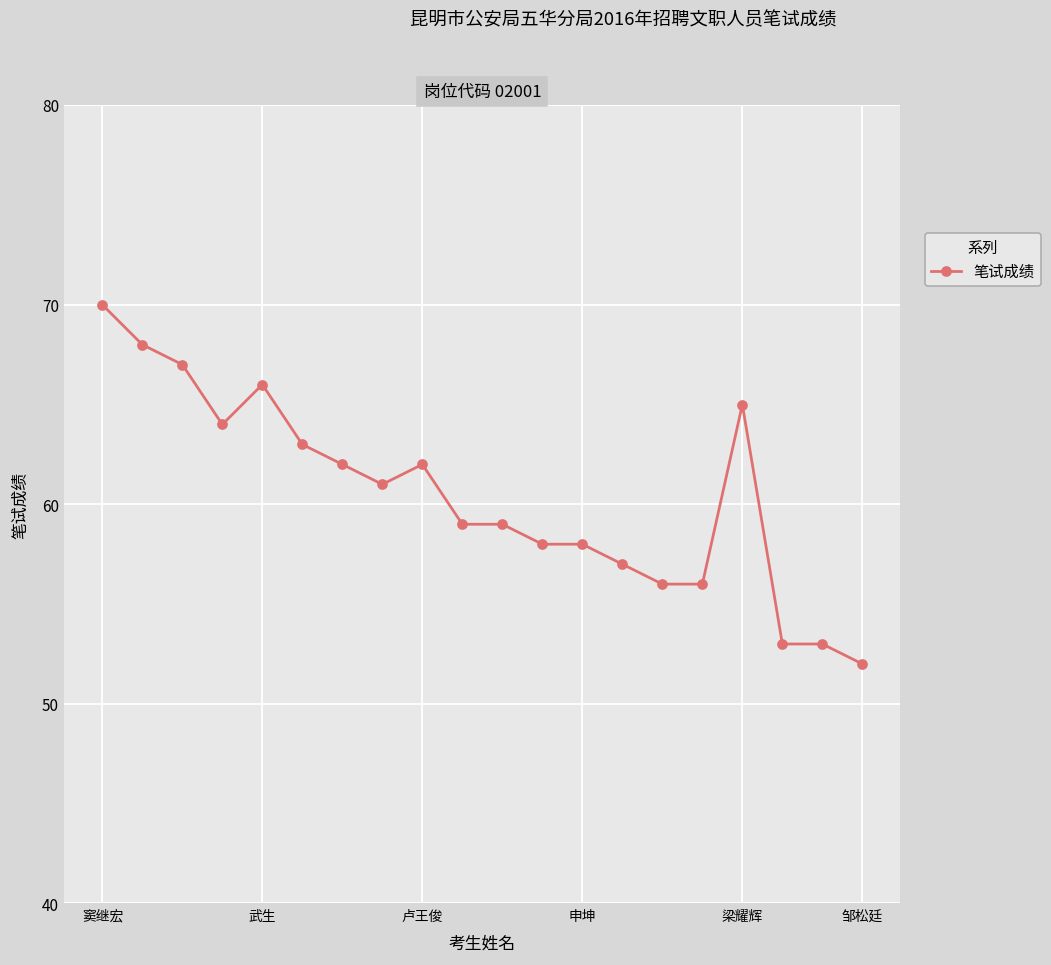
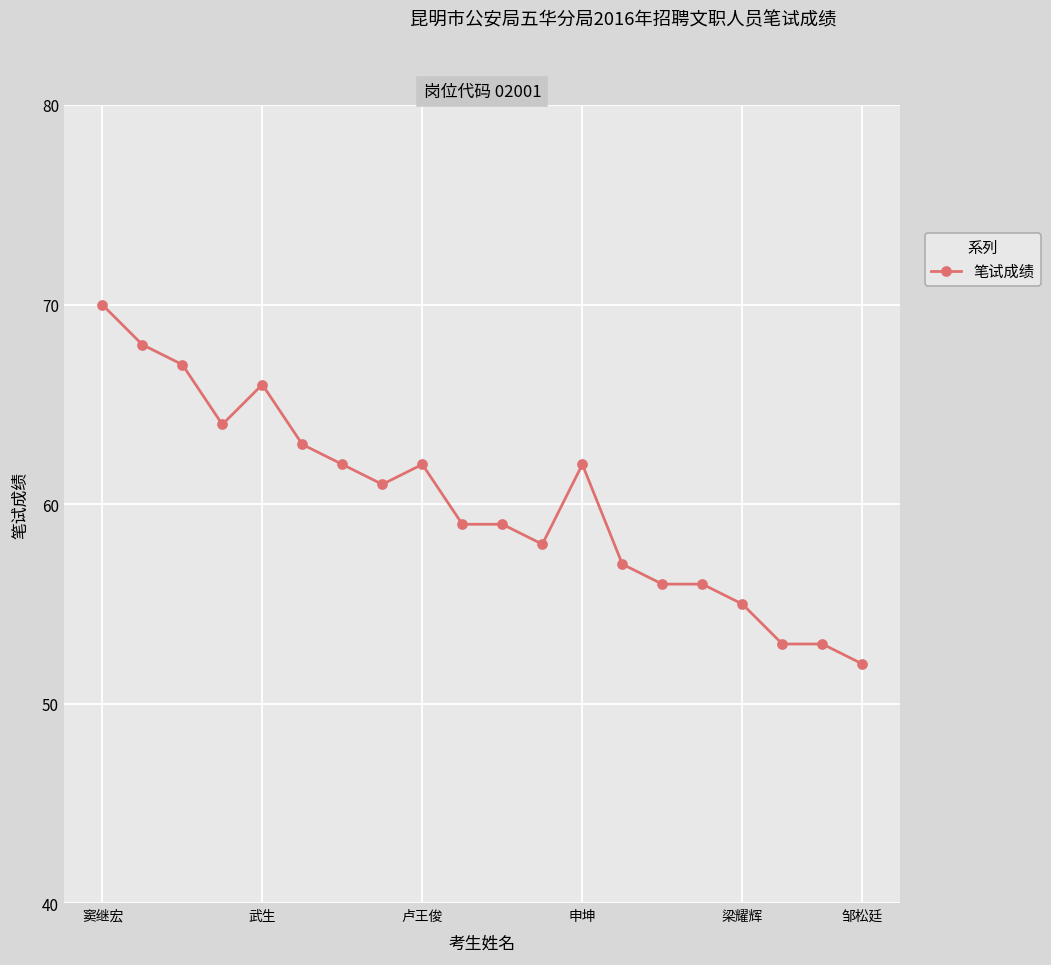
  {
    "窦继宏": 70,
    "武生": 66,
    "卢王俊": 62,
-   "申坤": 58,
-   "梁耀辉": 65,
+   "申坤": 62,
+   "梁耀辉": 55,
    "邹松廷": 52
  }
